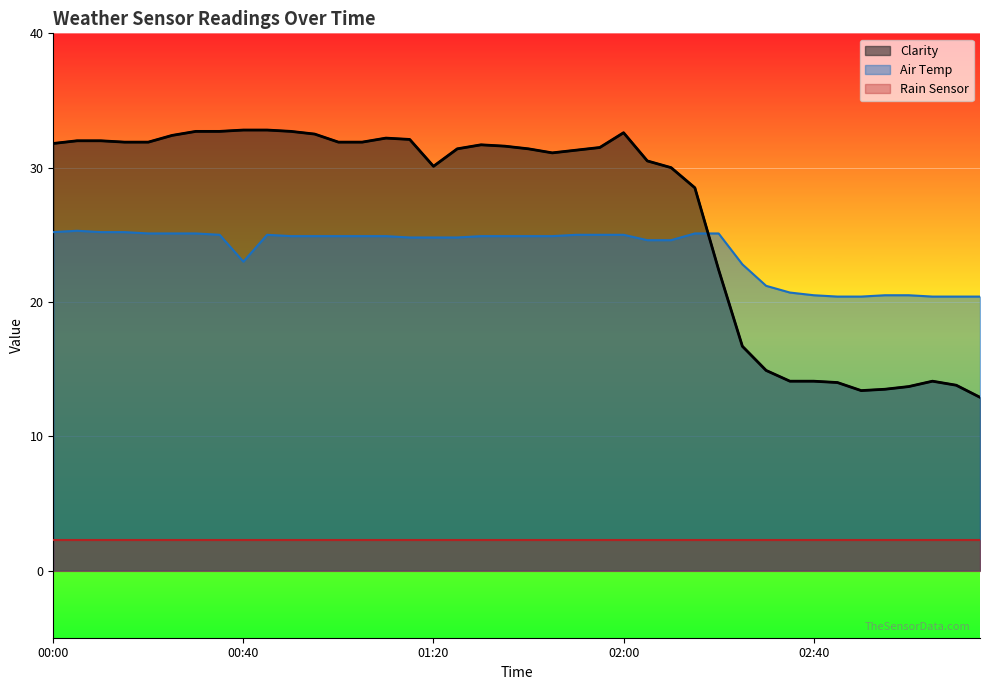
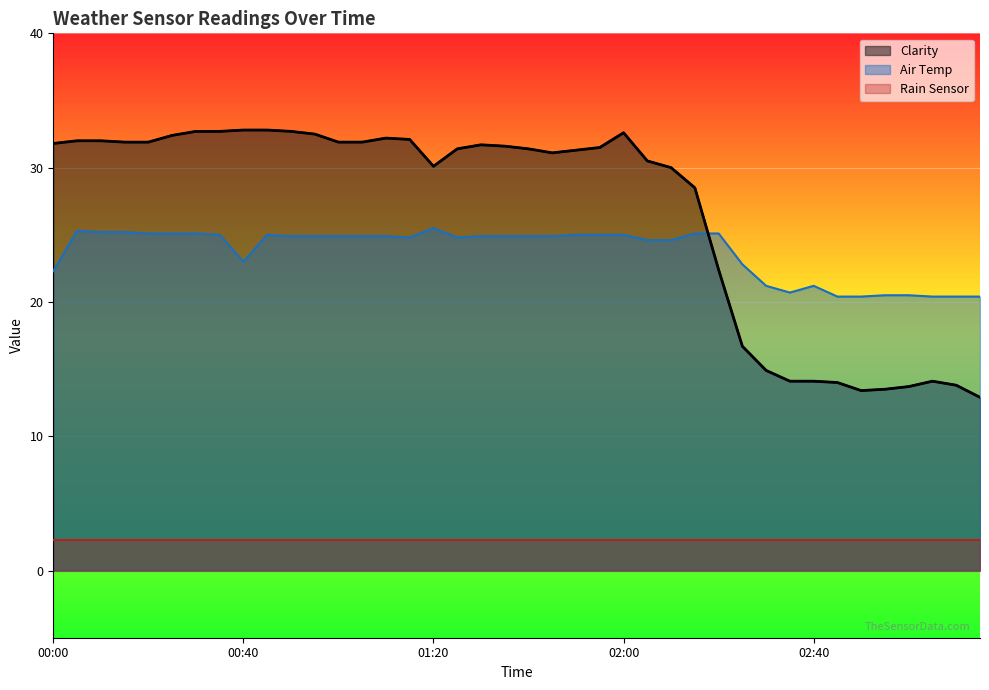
  {
    "Clarity": {
      "00:00": 31.8,
      "00:40": 32.8,
      "01:20": 30.1,
      "02:00": 32.6,
      "02:40": 14.1
    },
    "Air Temp": {
-     "00:00": 25.2,
+     "00:00": 22.3,
      "00:40": 23.0,
-     "01:20": 24.8,
+     "01:20": 25.5,
      "02:00": 25.0,
-     "02:40": 20.5
+     "02:40": 21.2
    },
    "Rain Sensor": {
      "00:00": 2.3,
      "00:40": 2.3,
      "01:20": 2.3,
      "02:00": 2.3,
      "02:40": 2.3
    }
  }
